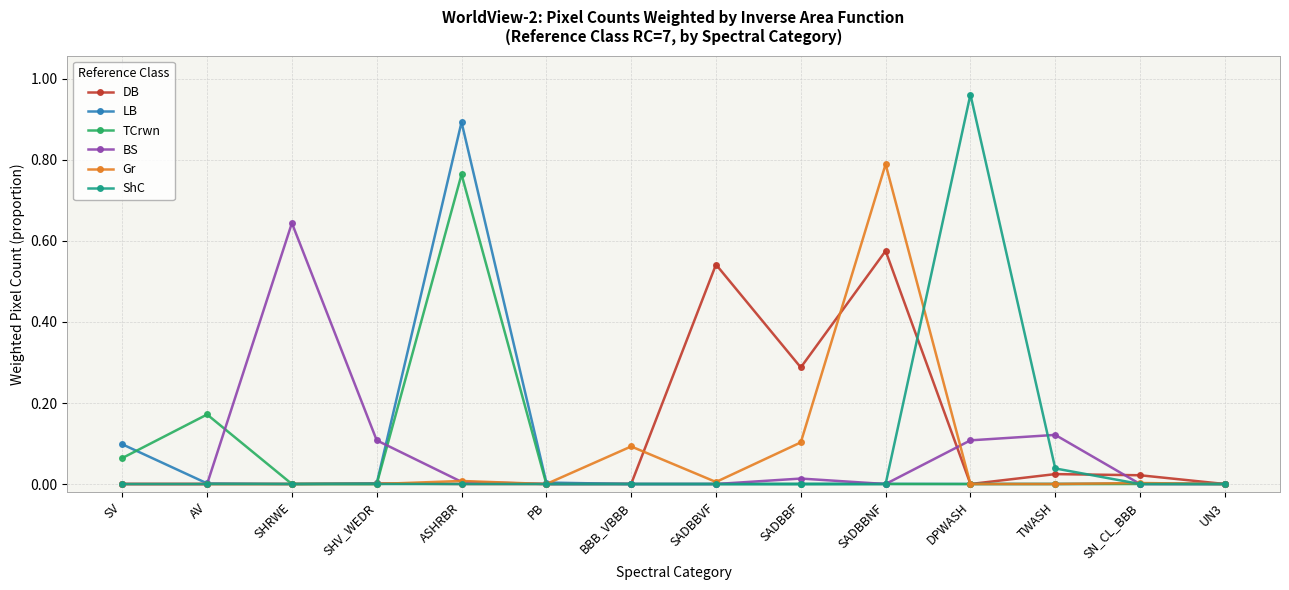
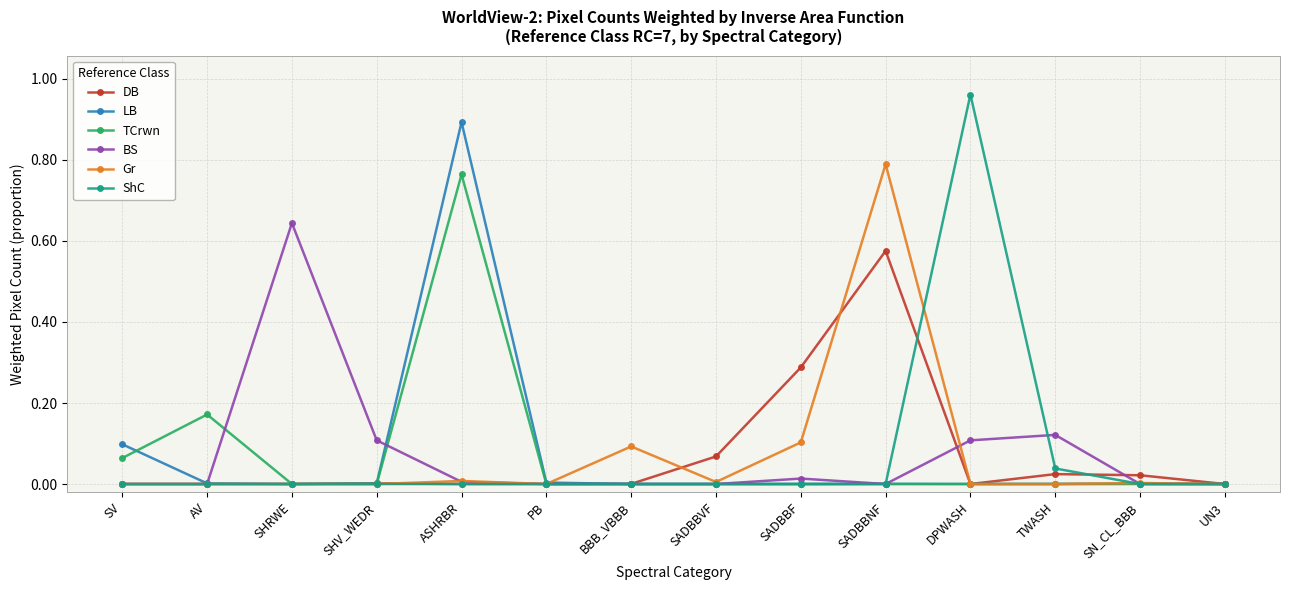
  {
    "DB": {
-     "SADBBVF": 0.54,
+     "SADBBVF": 0.07,
      "SADBBF": 0.29,
      "SADBBNF": 0.58,
      "TWASH": 0.02,
      "SN_CL_BBB": 0.02
    },
    "LB": {
      "SV": 0.10,
      "ASHRBR": 0.89
    },
    "BS": {
      "SHRWE": 0.64,
      "SHV_WEDR": 0.11,
      "SADBBF": 0.01,
      "DPWASH": 0.11,
      "TWASH": 0.12
    },
    "Gr": {
      "BBB_VBBB": 0.09,
      "SADBBF": 0.10,
      "SADBBNF": 0.79
    }
  }
